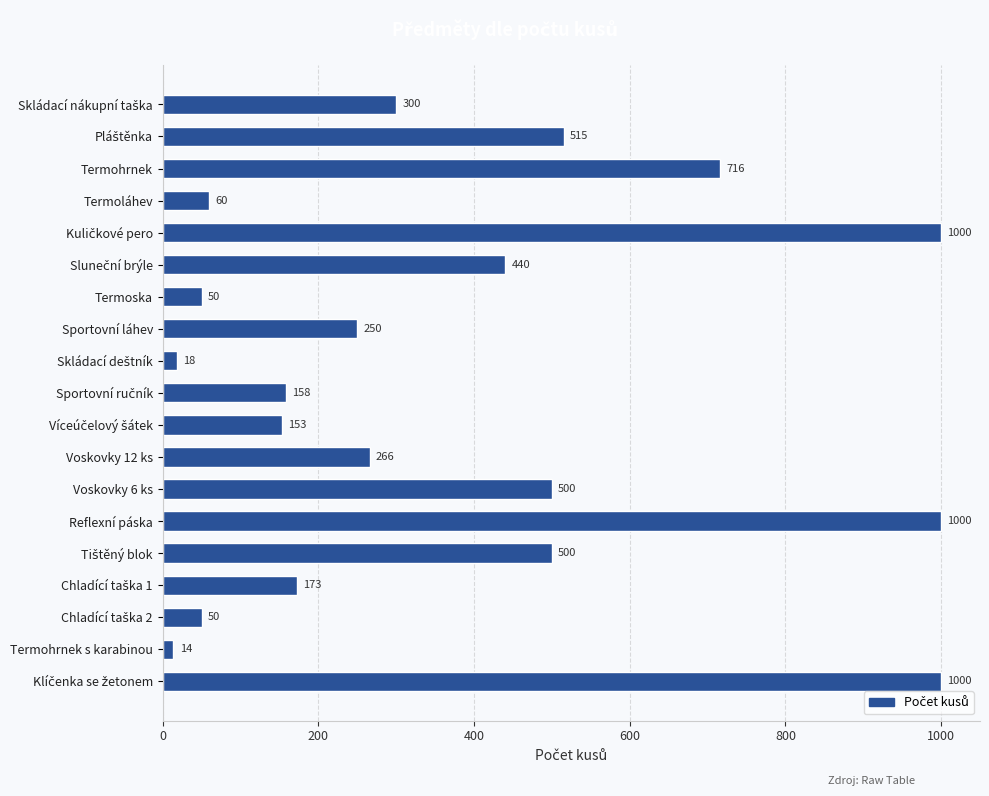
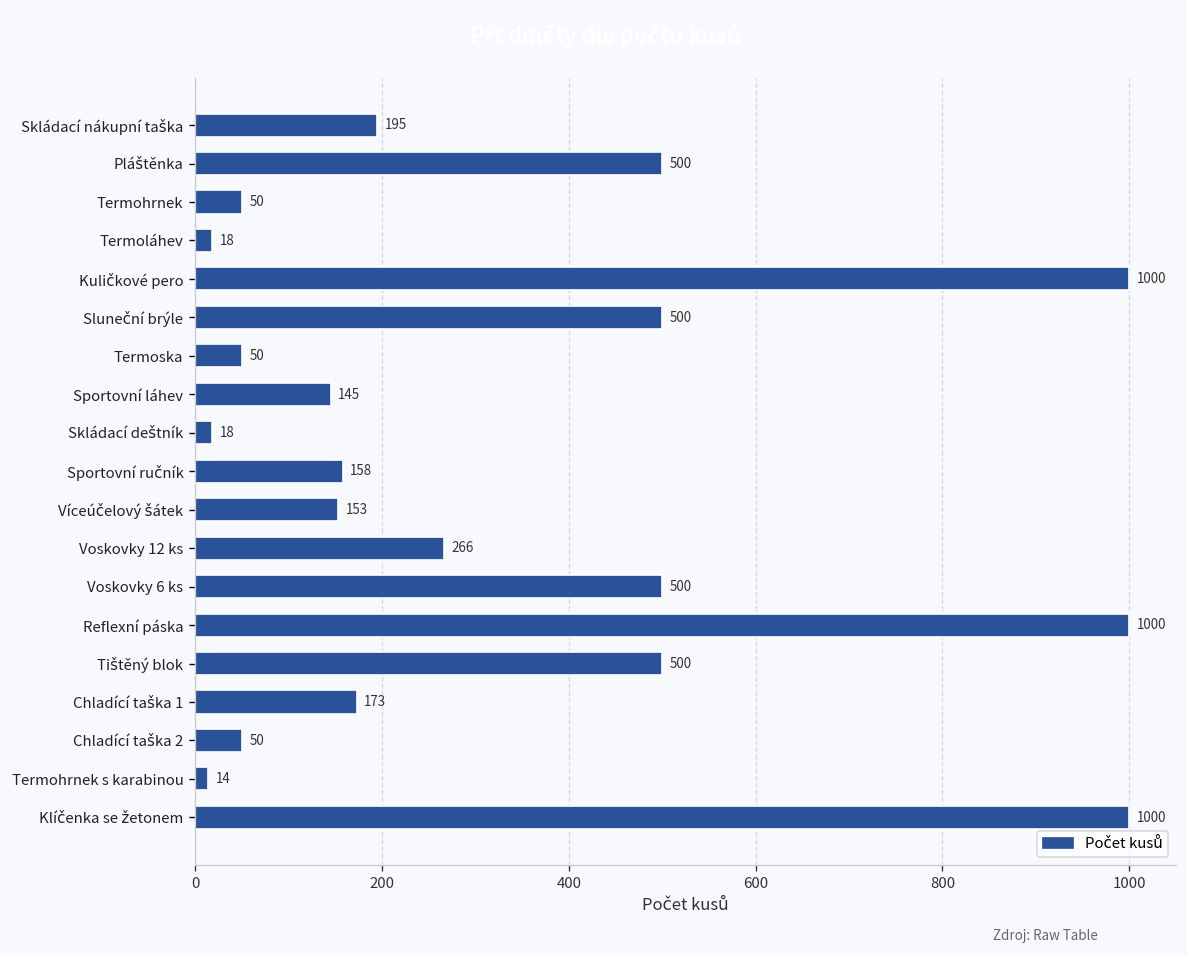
  {
-   "Skládací nákupní taška": 300,
-   "Pláštěnka": 515,
-   "Termohrnek": 716,
-   "Termoláhev": 60,
+   "Skládací nákupní taška": 195,
+   "Pláštěnka": 500,
+   "Termohrnek": 50,
+   "Termoláhev": 18,
    "Kuličkové pero": 1000,
-   "Sluneční brýle": 440,
+   "Sluneční brýle": 500,
    "Termoska": 50,
-   "Sportovní láhev": 250,
+   "Sportovní láhev": 145,
    "Skládací deštník": 18,
    "Sportovní ručník": 158,
    "Víceúčelový šátek": 153,
    "Voskovky 12 ks": 266,
    "Voskovky 6 ks": 500,
    "Reflexní páska": 1000,
    "Tištěný blok": 500,
    "Chladící taška 1": 173,
    "Chladící taška 2": 50,
    "Termohrnek s karabinou": 14,
    "Klíčenka se žetonem": 1000
  }
